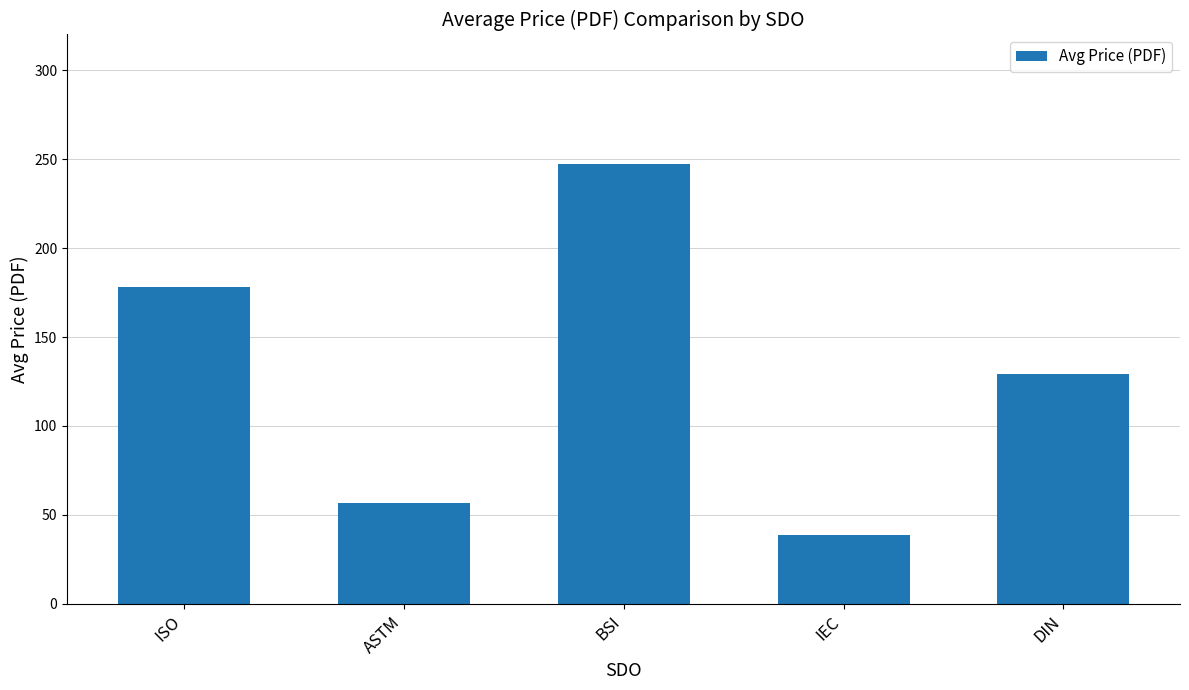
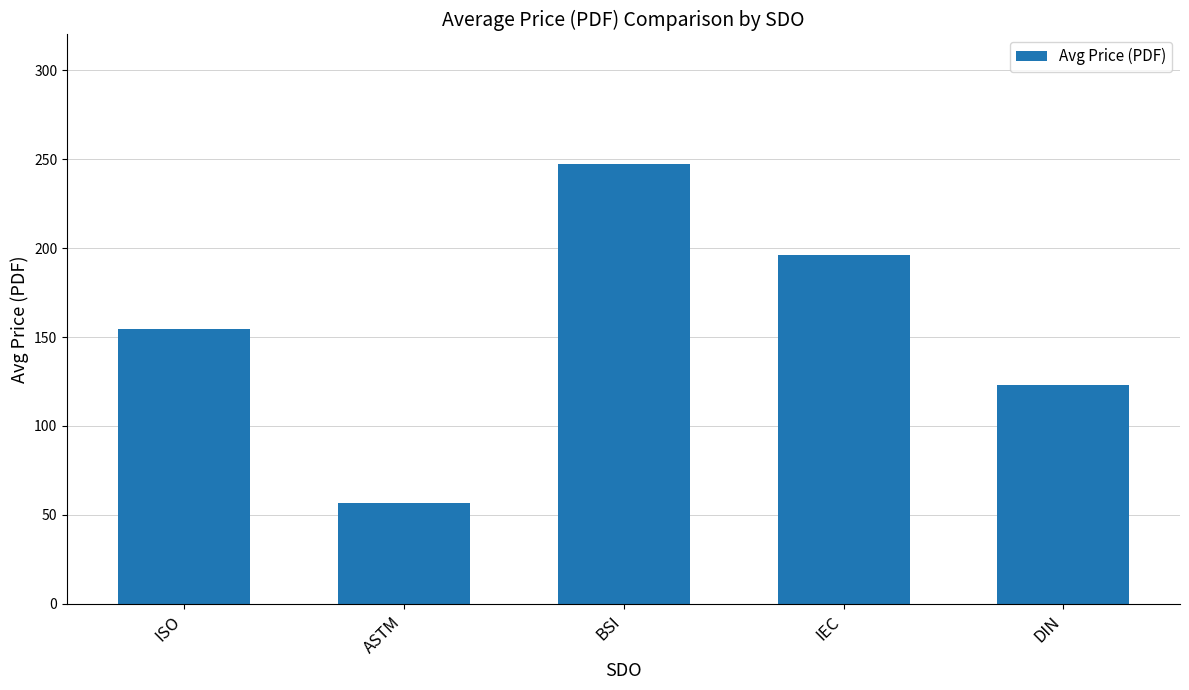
  {
-   "ISO": 178,
+   "ISO": 155,
    "ASTM": 57,
    "BSI": 247,
-   "IEC": 39,
-   "DIN": 129
+   "IEC": 196,
+   "DIN": 123
  }
